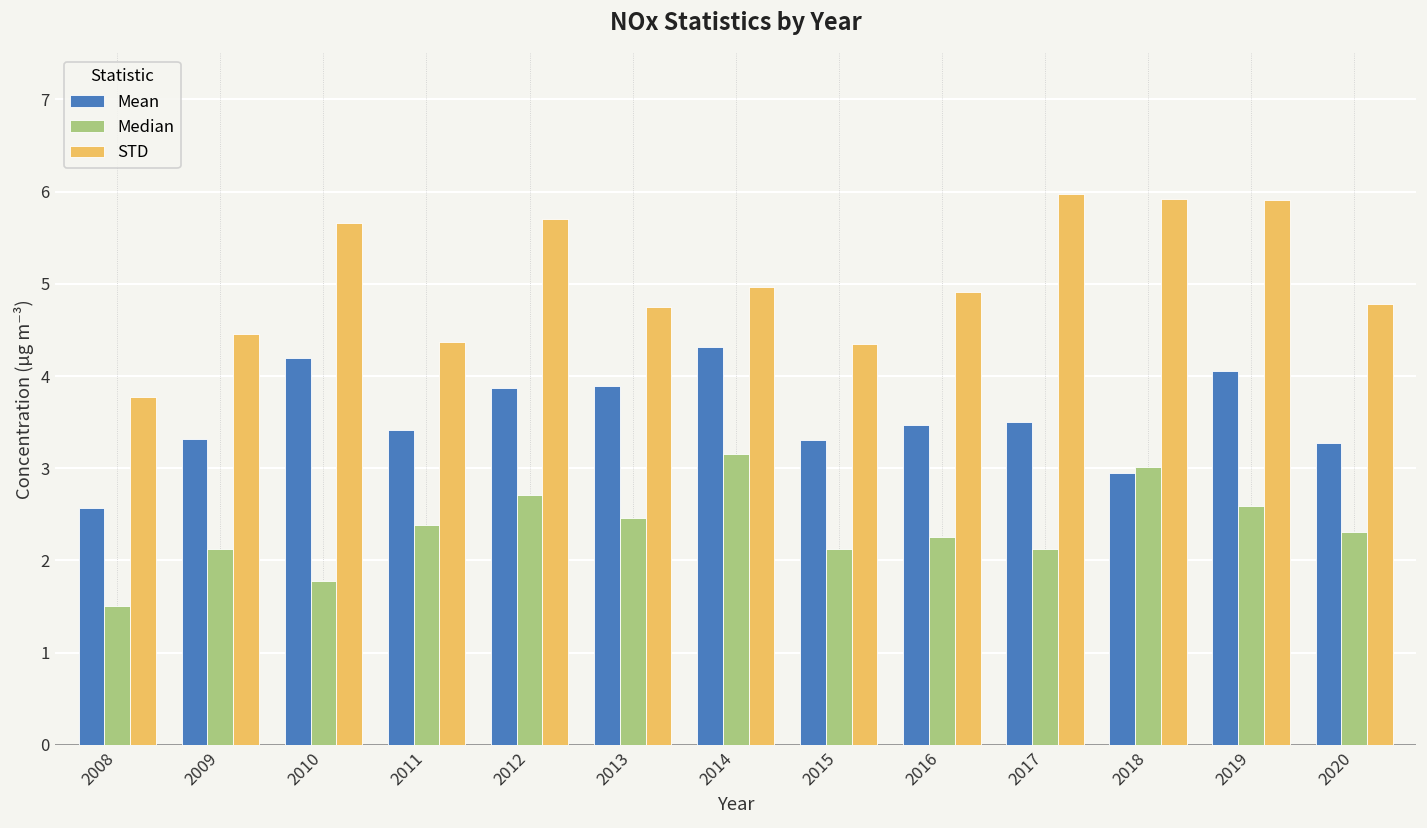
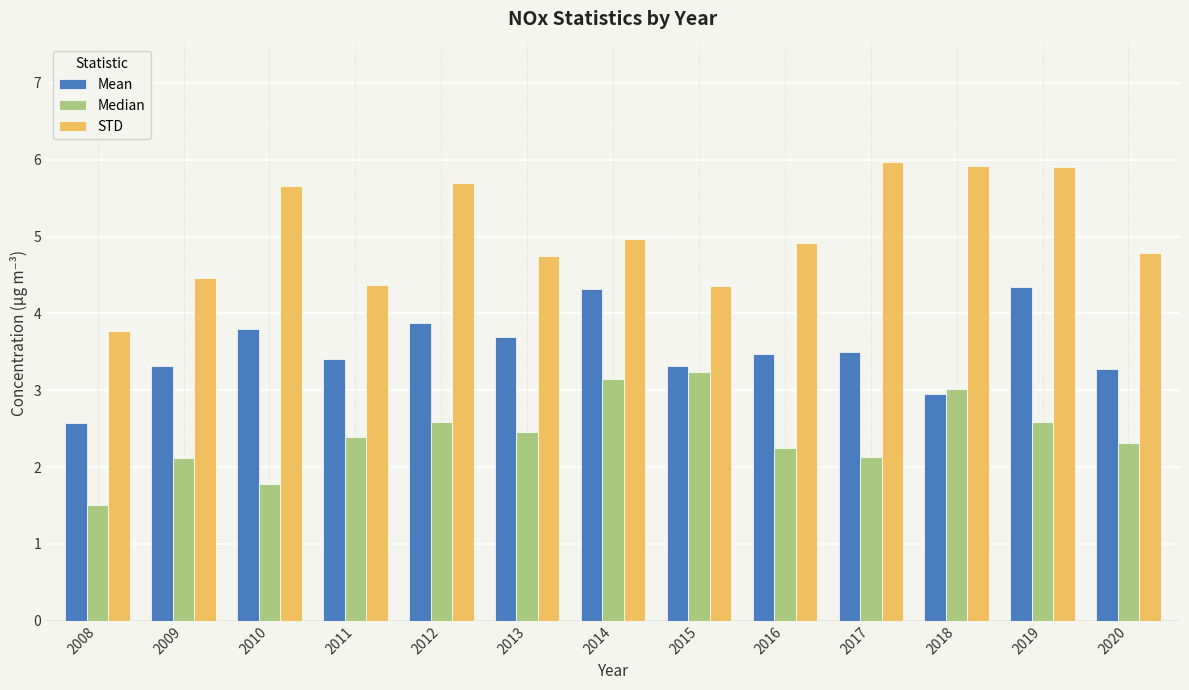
  {
    "Mean": {
      "2008": 2.6,
      "2009": 3.3,
-     "2010": 4.2,
+     "2010": 3.8,
      "2011": 3.4,
      "2012": 3.9,
-     "2013": 3.9,
+     "2013": 3.7,
      "2014": 4.3,
      "2015": 3.3,
      "2016": 3.5,
      "2017": 3.5,
      "2018": 3.0,
-     "2019": 4.1,
+     "2019": 4.3,
      "2020": 3.3
    },
    "Median": {
      "2008": 1.5,
      "2009": 2.1,
      "2010": 1.8,
      "2011": 2.4,
-     "2012": 2.7,
+     "2012": 2.6,
      "2013": 2.5,
      "2014": 3.2,
-     "2015": 2.1,
+     "2015": 3.2,
      "2016": 2.3,
      "2017": 2.1,
      "2018": 3.0,
      "2019": 2.6,
      "2020": 2.3
    },
    "STD": {
      "2008": 3.8,
      "2009": 4.5,
      "2010": 5.7,
      "2011": 4.4,
      "2012": 5.7,
      "2013": 4.8,
      "2014": 5.0,
      "2015": 4.4,
      "2016": 4.9,
      "2017": 6.0,
      "2018": 5.9,
      "2019": 5.9,
      "2020": 4.8
    }
  }
